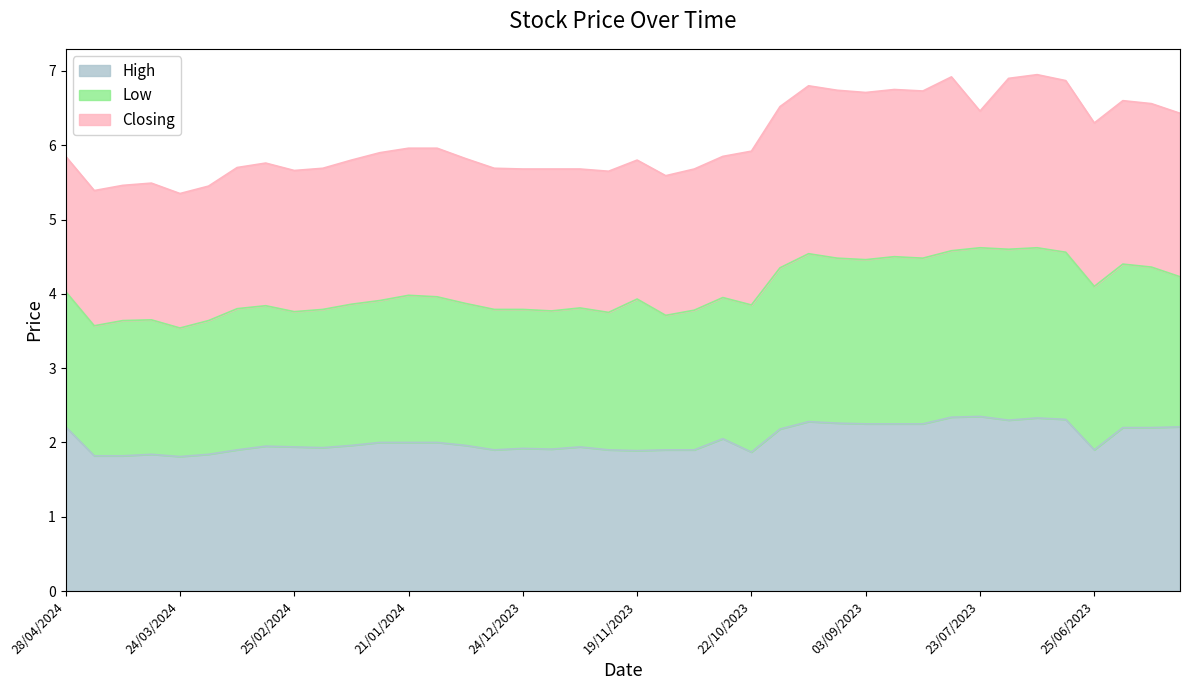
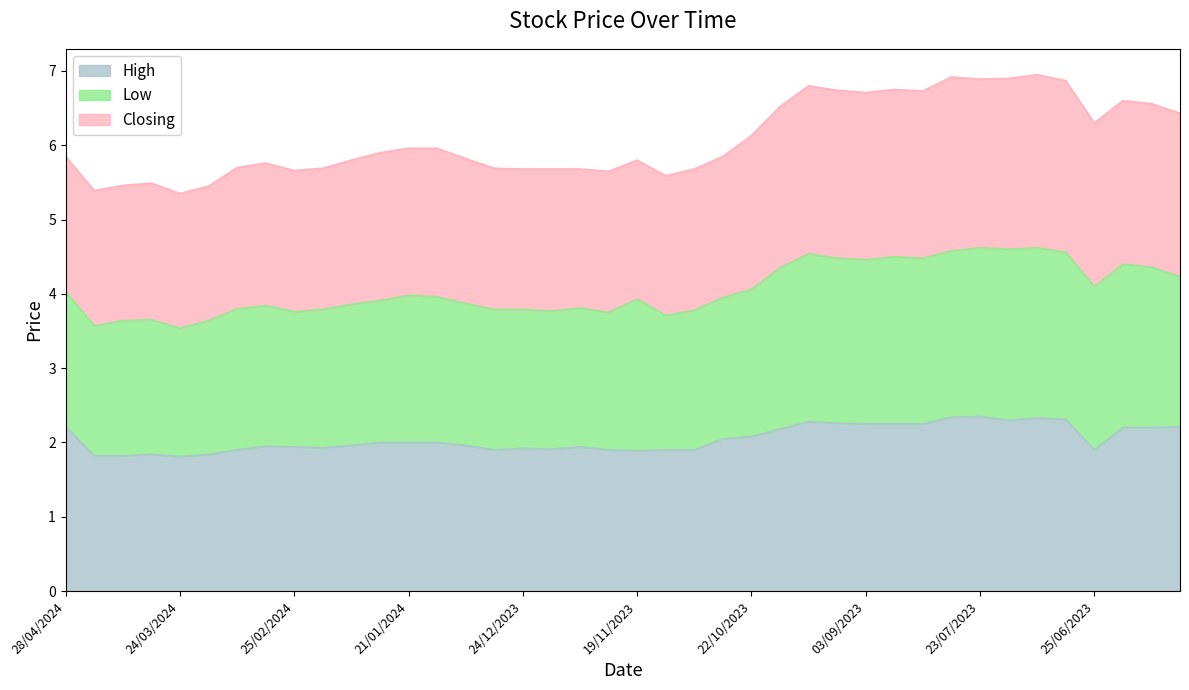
  {
    "High": {
      "28/04/2024": 2.2,
      "24/03/2024": 1.8,
      "25/02/2024": 1.9,
      "21/01/2024": 2.0,
      "24/12/2023": 1.9,
      "19/11/2023": 1.9,
-     "22/10/2023": 1.9,
+     "22/10/2023": 2.1,
      "03/09/2023": 2.3,
      "23/07/2023": 2.4,
      "25/06/2023": 1.9
    },
    "Low": {
      "28/04/2024": 1.8,
      "24/03/2024": 1.7,
      "25/02/2024": 1.8,
      "21/01/2024": 2.0,
      "24/12/2023": 1.9,
      "19/11/2023": 2.0,
      "22/10/2023": 2.0,
      "03/09/2023": 2.2,
      "23/07/2023": 2.3,
      "25/06/2023": 2.2
    },
    "Closing": {
      "28/04/2024": 1.8,
      "24/03/2024": 1.8,
      "25/02/2024": 1.9,
      "21/01/2024": 2.0,
      "24/12/2023": 1.9,
      "19/11/2023": 1.9,
      "22/10/2023": 2.1,
      "03/09/2023": 2.3,
-     "23/07/2023": 1.8,
+     "23/07/2023": 2.3,
      "25/06/2023": 2.2
    }
  }
